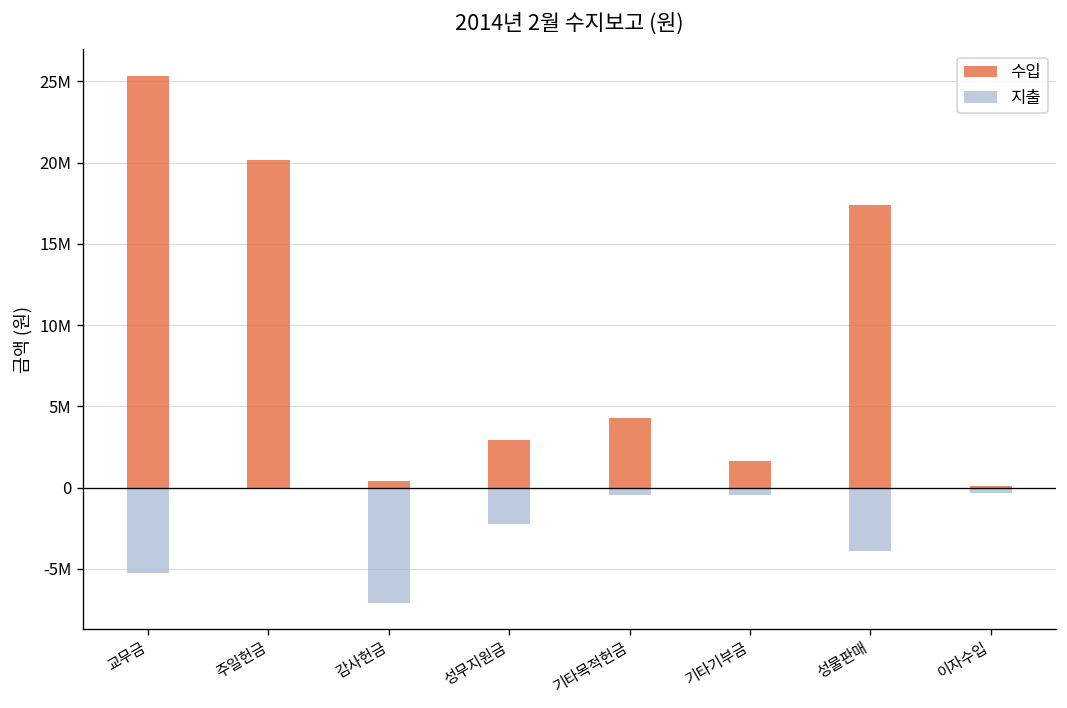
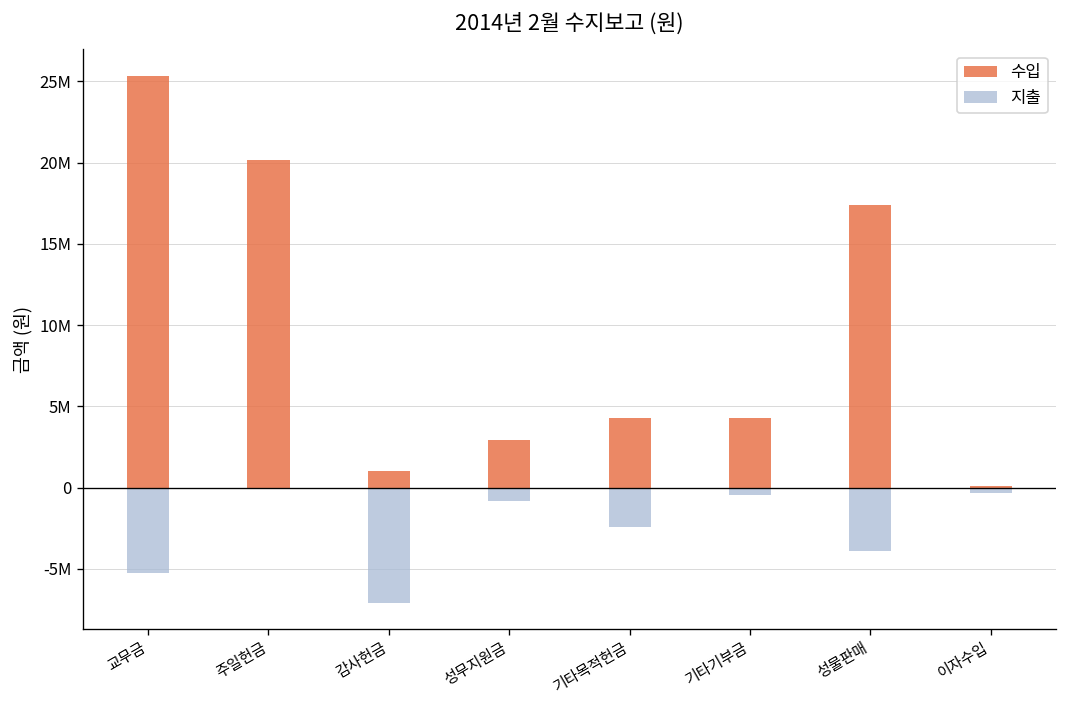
  {
    "수입": {
      "교무금": 25300000,
      "주일헌금": 20200000,
-     "감사헌금": 400000,
+     "감사헌금": 1000000,
      "성무지원금": 2900000,
      "기타목적헌금": 4300000,
-     "기타기부금": 1600000,
+     "기타기부금": 4300000,
      "성물판매": 17400000
    },
    "지출": {
      "교무금": -5300000,
      "감사헌금": -7100000,
-     "성무지원금": -2300000,
-     "기타목적헌금": -400000,
+     "성무지원금": -800000,
+     "기타목적헌금": -2400000,
      "기타기부금": -400000,
      "성물판매": -3900000,
      "이자수입": -300000
    }
  }
